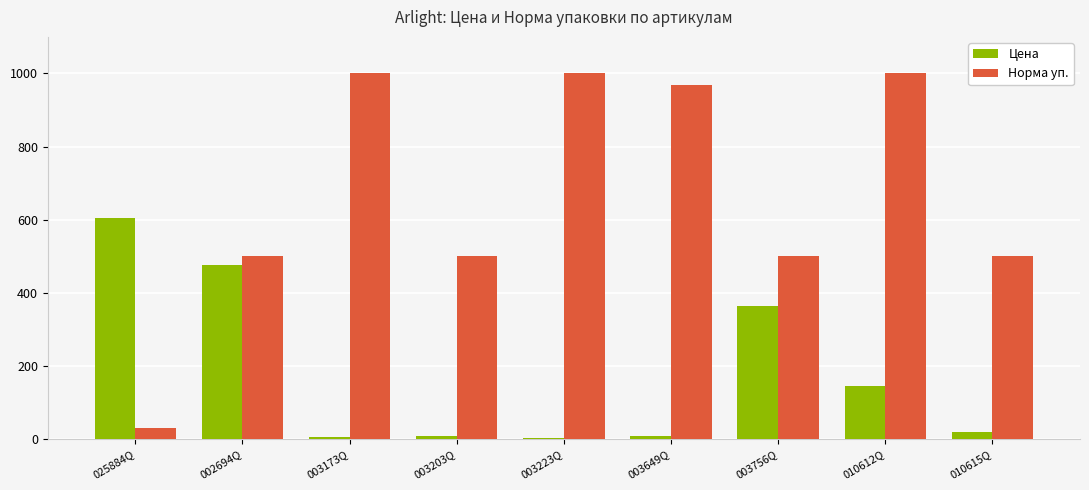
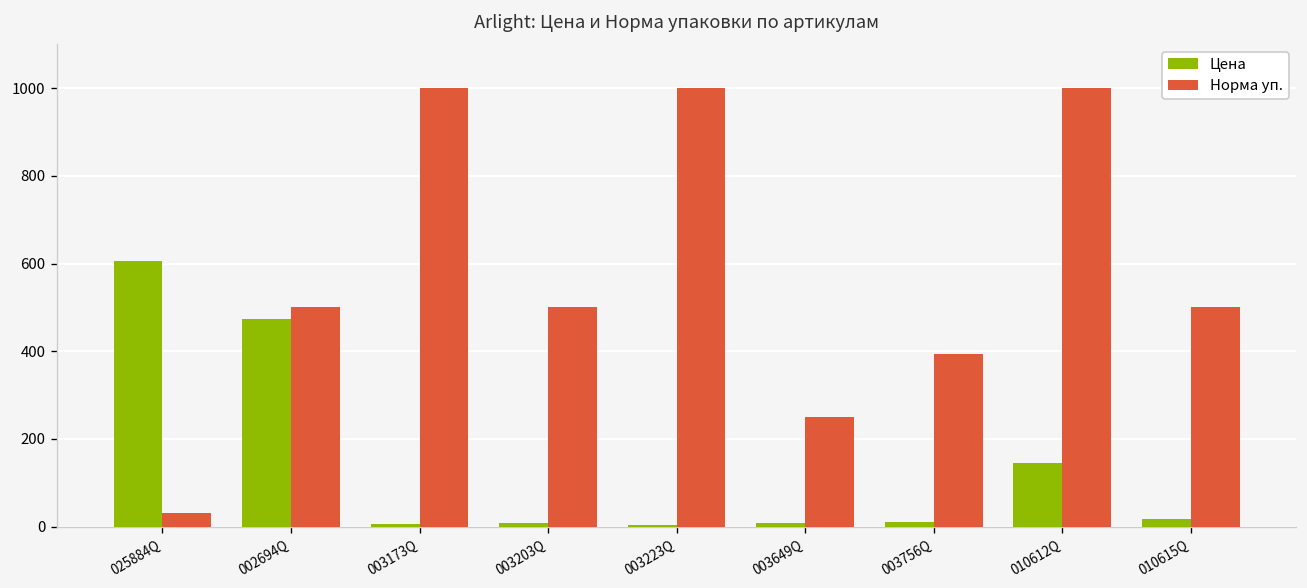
  {
    "Цена": {
      "025884Q": 600,
      "002694Q": 470,
      "003203Q": 10,
      "003649Q": 10,
-     "003756Q": 360,
+     "003756Q": 10,
      "010612Q": 140,
      "010615Q": 20
    },
    "Норма уп.": {
      "025884Q": 30,
      "002694Q": 500,
      "003173Q": 1000,
      "003203Q": 500,
      "003223Q": 1000,
-     "003649Q": 970,
-     "003756Q": 500,
+     "003649Q": 250,
+     "003756Q": 390,
      "010612Q": 1000,
      "010615Q": 500
    }
  }
